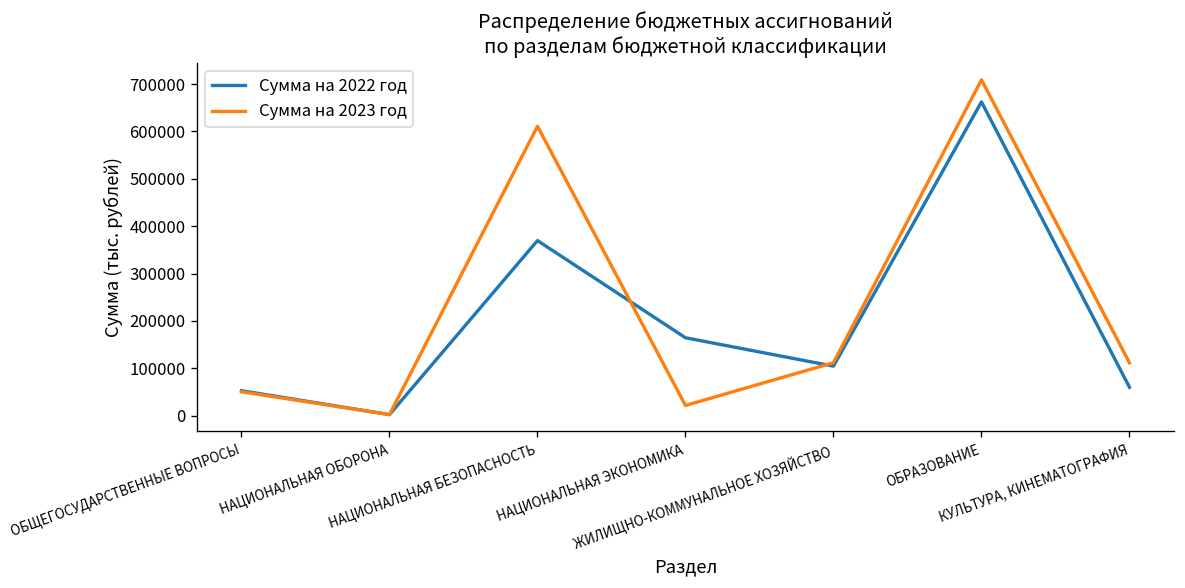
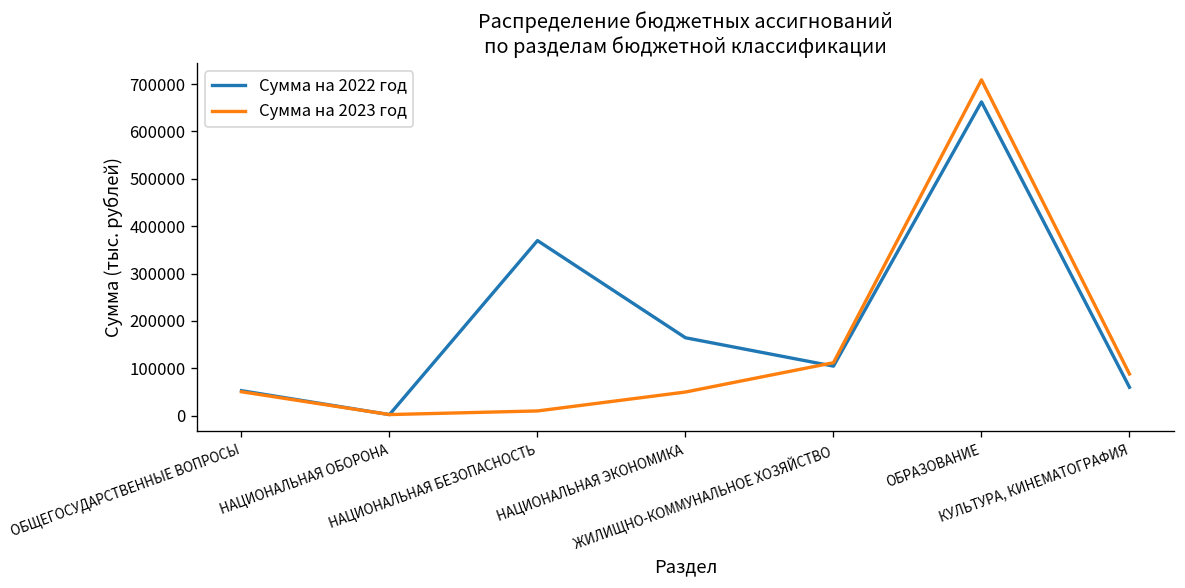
  {
    "Сумма на 2022 год": {
      "НАЦИОНАЛЬНАЯ БЕЗОПАСНОСТЬ": 370000,
      "НАЦИОНАЛЬНАЯ ЭКОНОМИКА": 160000,
      "ЖИЛИЩНО-КОММУНАЛЬНОЕ ХОЗЯЙСТВО": 100000,
      "ОБРАЗОВАНИЕ": 660000,
      "КУЛЬТУРА, КИНЕМАТОГРАФИЯ": 60000
    },
    "Сумма на 2023 год": {
-     "НАЦИОНАЛЬНАЯ БЕЗОПАСНОСТЬ": 610000,
-     "НАЦИОНАЛЬНАЯ ЭКОНОМИКА": 20000,
+     "НАЦИОНАЛЬНАЯ БЕЗОПАСНОСТЬ": 10000,
+     "НАЦИОНАЛЬНАЯ ЭКОНОМИКА": 50000,
      "ЖИЛИЩНО-КОММУНАЛЬНОЕ ХОЗЯЙСТВО": 110000,
      "ОБРАЗОВАНИЕ": 710000,
-     "КУЛЬТУРА, КИНЕМАТОГРАФИЯ": 110000
+     "КУЛЬТУРА, КИНЕМАТОГРАФИЯ": 90000
    }
  }
